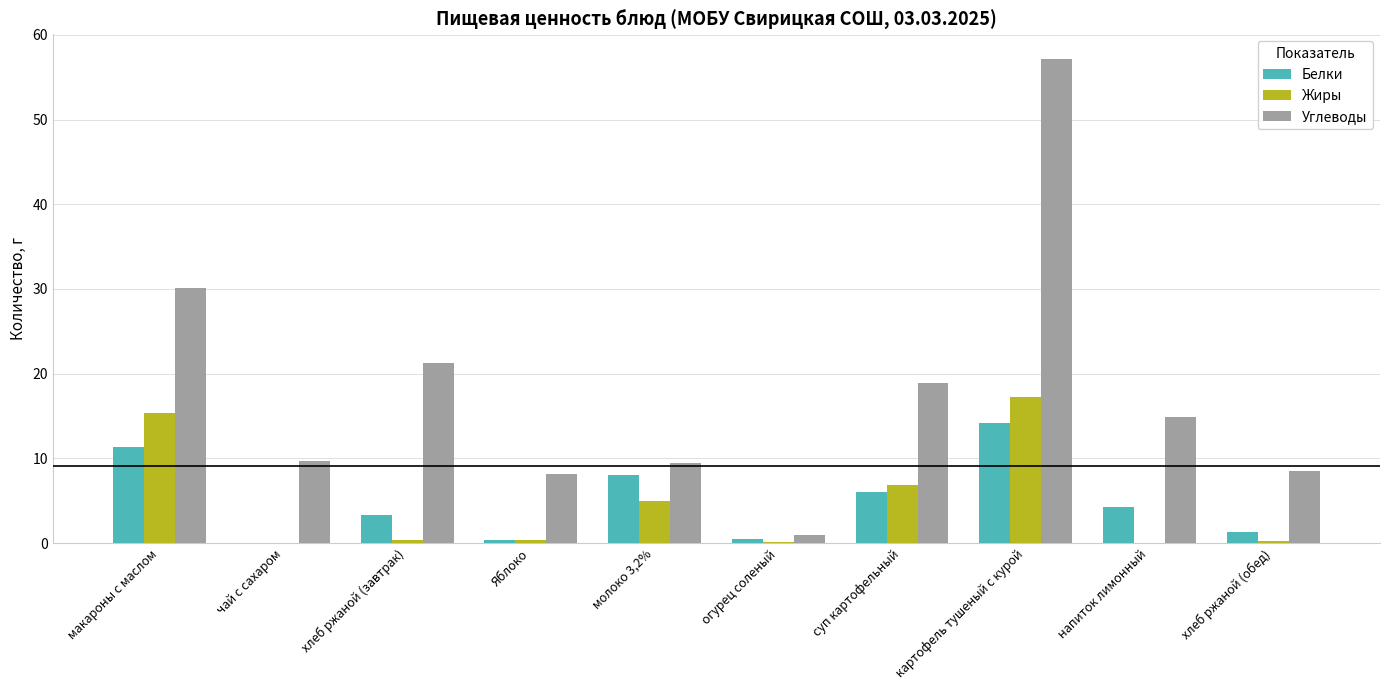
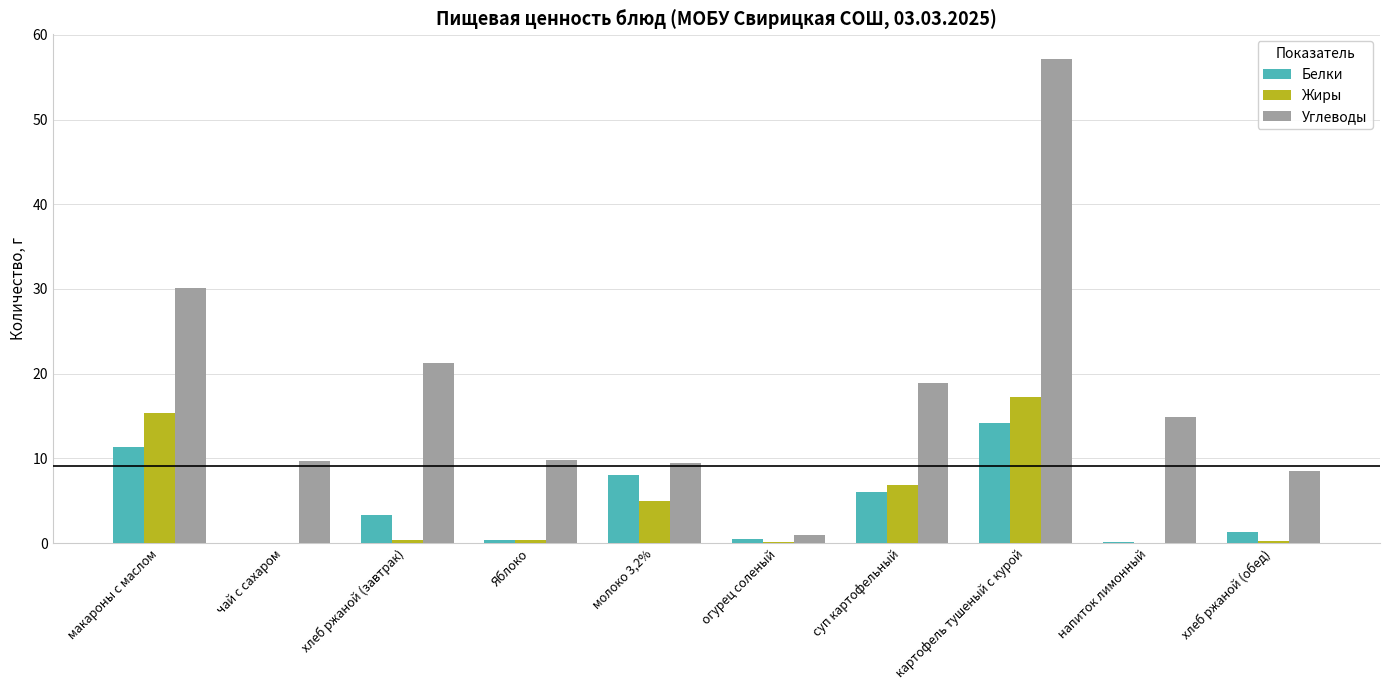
  {
    "Белки": {
      "макароны с маслом": 11,
      "чай с сахаром": 0,
      "хлеб ржаной (завтрак)": 3,
      "Яблоко": 0,
      "молоко 3,2%": 8,
      "огурец соленый": 1,
      "суп картофельный": 6,
      "картофель тушеный с курой": 14,
-     "напиток лимонный": 4,
+     "напиток лимонный": 0,
      "хлеб ржаной (обед)": 1
    },
    "Жиры": {
      "макароны с маслом": 15,
      "хлеб ржаной (завтрак)": 0,
      "Яблоко": 0,
      "молоко 3,2%": 5,
      "суп картофельный": 7,
      "картофель тушеный с курой": 17,
      "напиток лимонный": 0
    },
    "Углеводы": {
      "макароны с маслом": 30,
      "чай с сахаром": 10,
      "хлеб ржаной (завтрак)": 21,
-     "Яблоко": 8,
+     "Яблоко": 10,
      "молоко 3,2%": 9,
      "огурец соленый": 1,
      "суп картофельный": 19,
      "картофель тушеный с курой": 57,
      "напиток лимонный": 15,
      "хлеб ржаной (обед)": 9
    }
  }
